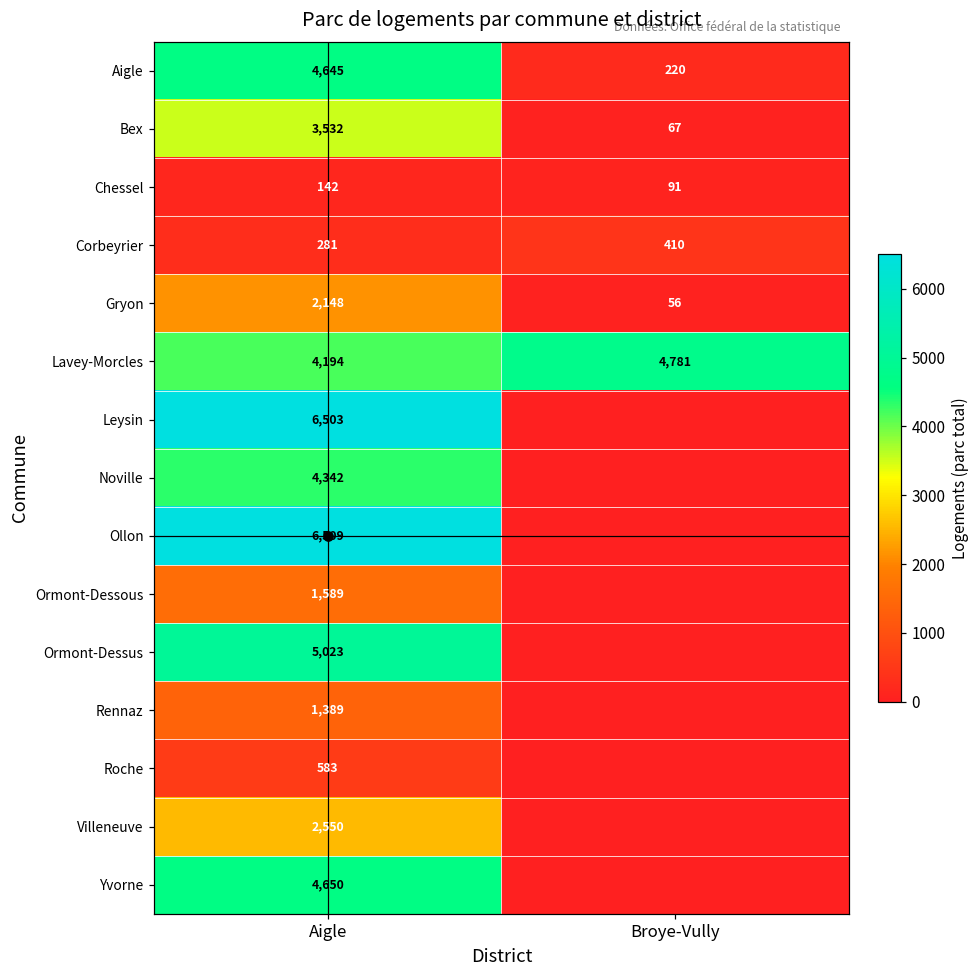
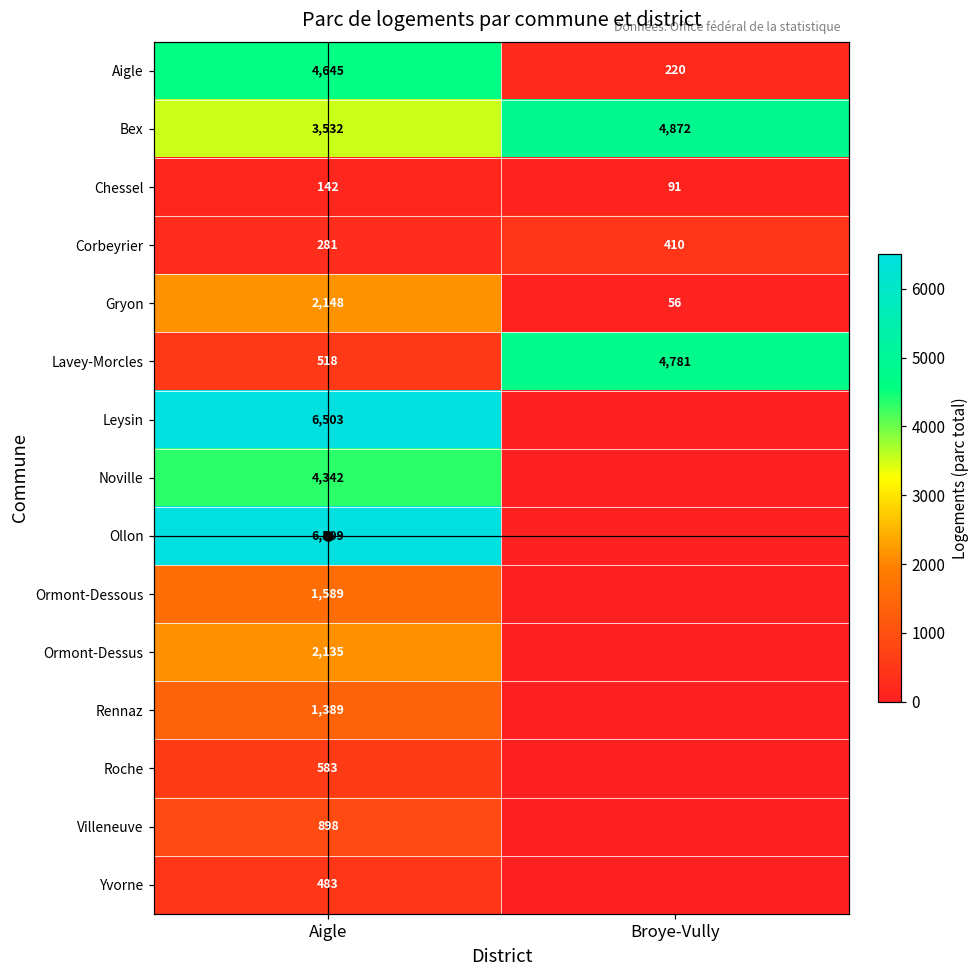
  {
    "Aigle": {
      "Aigle": "4,645",
      "Broye-Vully": "220"
    },
    "Bex": {
      "Aigle": "3,532",
-     "Broye-Vully": "67"
+     "Broye-Vully": "4,872"
    },
    "Chessel": {
      "Aigle": "142",
      "Broye-Vully": "91"
    },
    "Corbeyrier": {
      "Aigle": "281",
      "Broye-Vully": "410"
    },
    "Gryon": {
      "Aigle": "2,148",
      "Broye-Vully": "56"
    },
    "Lavey-Morcles": {
-     "Aigle": "4,194",
+     "Aigle": "518",
      "Broye-Vully": "4,781"
    },
    "Leysin": {
      "Aigle": "6,503"
    },
    "Noville": {
      "Aigle": "4,342"
    },
    "Ormont-Dessous": {
      "Aigle": "1,589"
    },
    "Ormont-Dessus": {
-     "Aigle": "5,023"
+     "Aigle": "2,135"
    },
    "Rennaz": {
      "Aigle": "1,389"
    },
    "Roche": {
      "Aigle": "583"
    },
    "Villeneuve": {
-     "Aigle": "2,550"
+     "Aigle": "898"
    },
    "Yvorne": {
-     "Aigle": "4,650"
+     "Aigle": "483"
    }
  }
